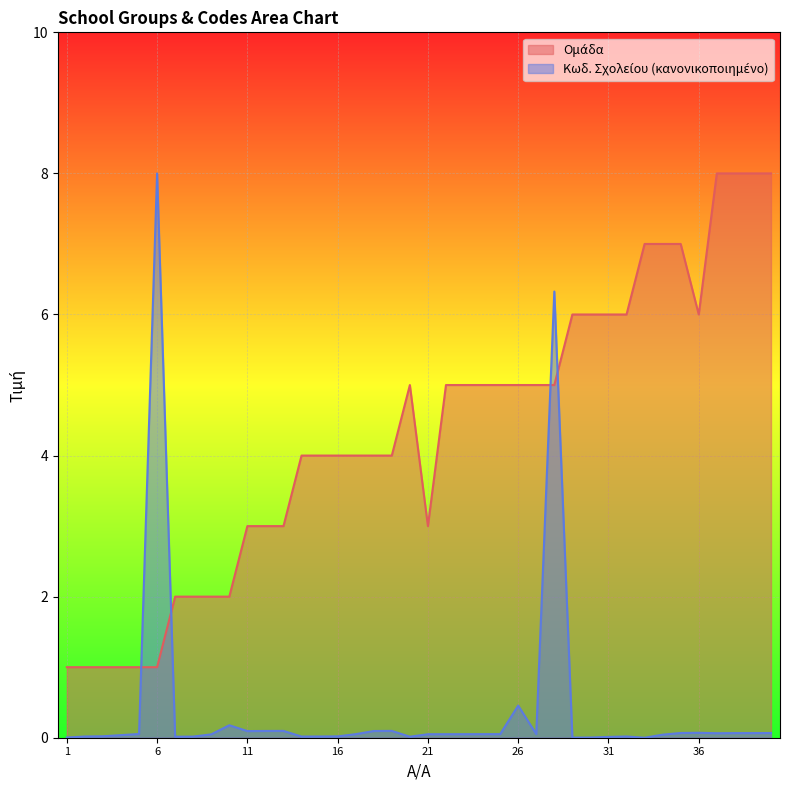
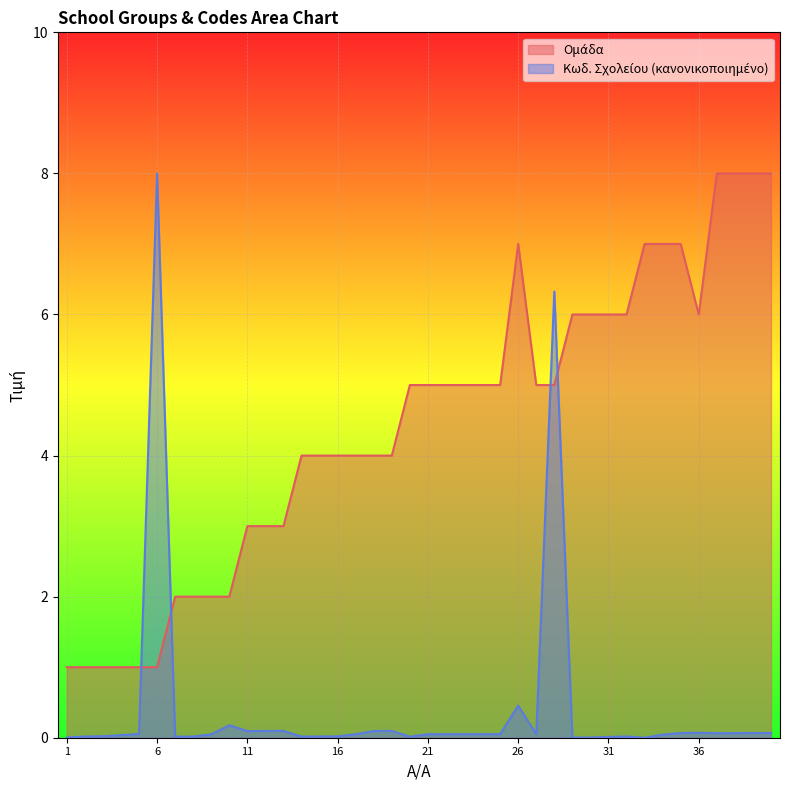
  {
    "Ομάδα": {
      "1": 1,
      "6": 1,
      "11": 3,
      "16": 4,
-     "21": 3,
-     "26": 5,
+     "21": 5,
+     "26": 7,
      "31": 6,
      "36": 6
    },
    "Κωδ. Σχολείου (κανονικοποιημένο)": {
      "1": 0,
      "6": 8,
      "11": 0.1,
      "16": 0,
      "21": 0.0,
      "26": 0.5,
      "31": 0,
      "36": 0.1
    }
  }
